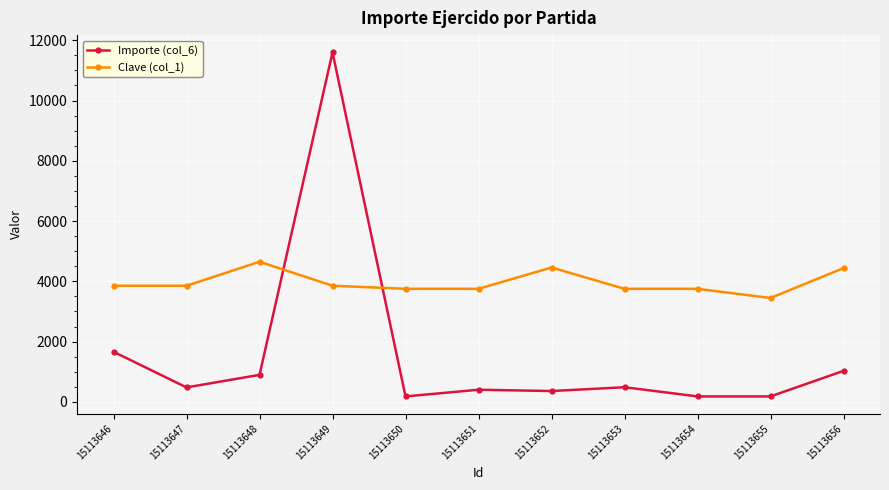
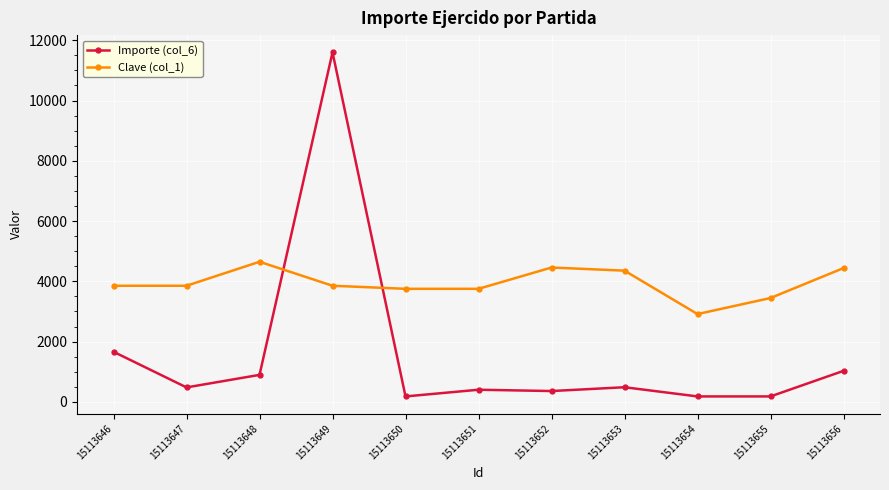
  {
    "Importe (col_6)": {
      "15113646": 1700,
      "15113647": 500,
      "15113648": 900,
      "15113649": 11600,
      "15113650": 200,
      "15113651": 400,
      "15113652": 400,
      "15113653": 500,
      "15113654": 200,
      "15113655": 200,
      "15113656": 1000
    },
    "Clave (col_1)": {
      "15113646": 3900,
      "15113647": 3900,
      "15113648": 4600,
      "15113649": 3900,
      "15113650": 3800,
      "15113651": 3800,
      "15113652": 4500,
-     "15113653": 3800,
-     "15113654": 3800,
+     "15113653": 4400,
+     "15113654": 2900,
      "15113655": 3400,
      "15113656": 4400
    }
  }
